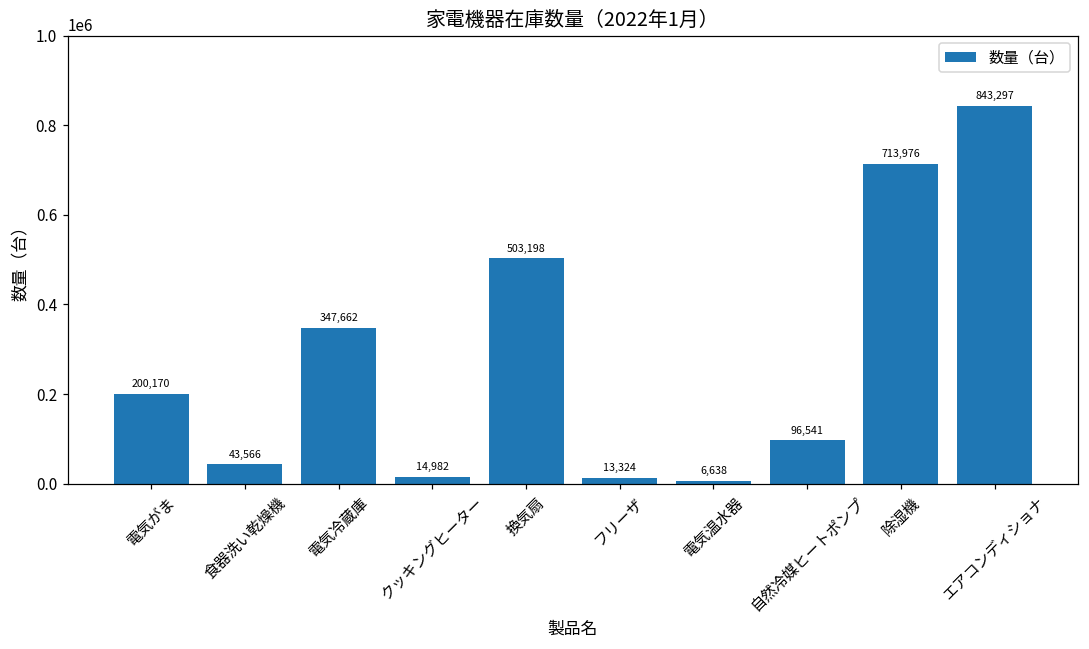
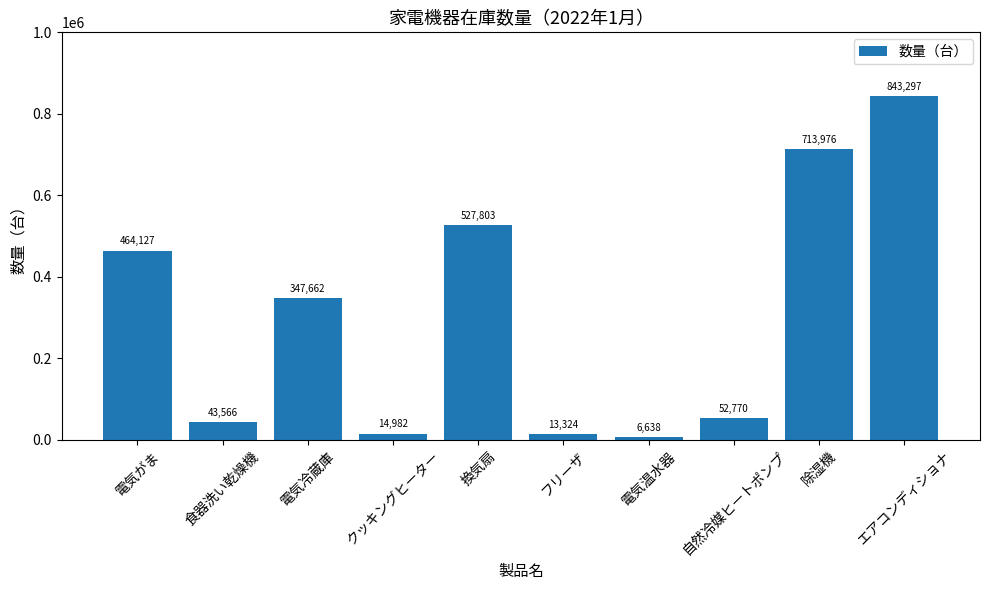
  {
-   "電気がま": "200,170",
+   "電気がま": "464,127",
    "食器洗い乾燥機": "43,566",
    "電気冷蔵庫": "347,662",
    "クッキングヒーター": "14,982",
-   "換気扇": "503,198",
+   "換気扇": "527,803",
    "フリーザ": "13,324",
    "電気温水器": "6,638",
-   "自然冷媒ヒートポンプ": "96,541",
+   "自然冷媒ヒートポンプ": "52,770",
    "除湿機": "713,976",
    "エアコンディショナ": "843,297"
  }
